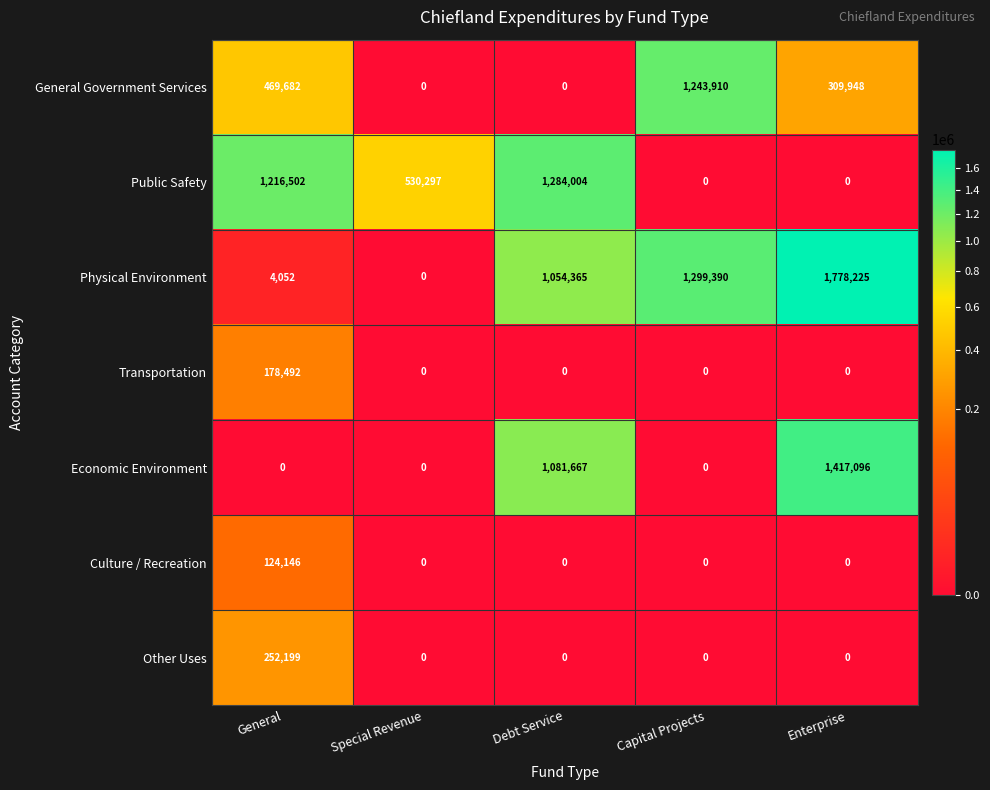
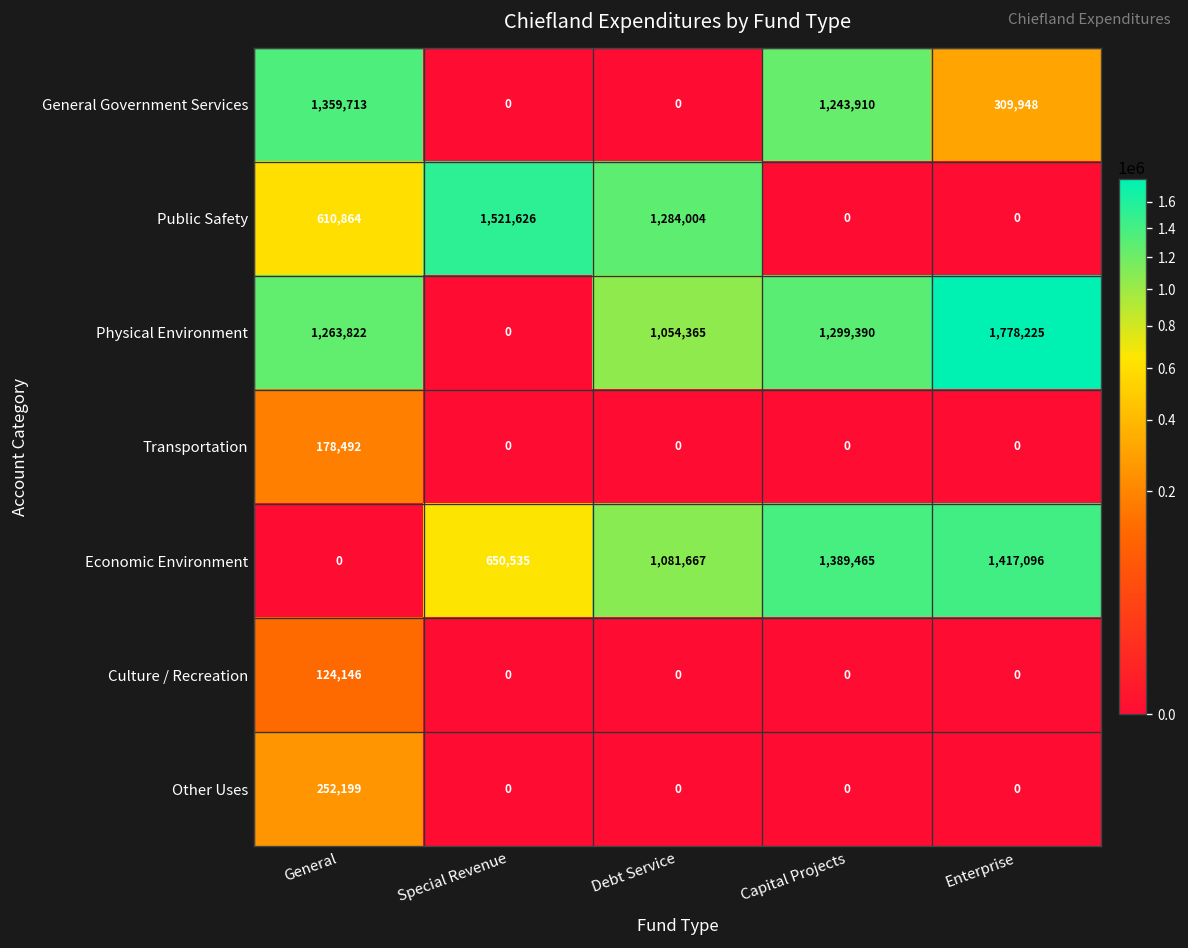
  {
    "General Government Services": {
-     "General": "469,682",
+     "General": "1,359,713",
      "Special Revenue": "0",
      "Debt Service": "0",
      "Capital Projects": "1,243,910",
      "Enterprise": "309,948"
    },
    "Public Safety": {
-     "General": "1,216,502",
-     "Special Revenue": "530,297",
+     "General": "610,864",
+     "Special Revenue": "1,521,626",
      "Debt Service": "1,284,004",
      "Capital Projects": "0",
      "Enterprise": "0"
    },
    "Physical Environment": {
-     "General": "4,052",
+     "General": "1,263,822",
      "Special Revenue": "0",
      "Debt Service": "1,054,365",
      "Capital Projects": "1,299,390",
      "Enterprise": "1,778,225"
    },
    "Transportation": {
      "General": "178,492",
      "Special Revenue": "0",
      "Debt Service": "0",
      "Capital Projects": "0",
      "Enterprise": "0"
    },
    "Economic Environment": {
      "General": "0",
-     "Special Revenue": "0",
+     "Special Revenue": "650,535",
      "Debt Service": "1,081,667",
-     "Capital Projects": "0",
+     "Capital Projects": "1,389,465",
      "Enterprise": "1,417,096"
    },
    "Culture / Recreation": {
      "General": "124,146",
      "Special Revenue": "0",
      "Debt Service": "0",
      "Capital Projects": "0",
      "Enterprise": "0"
    },
    "Other Uses": {
      "General": "252,199",
      "Special Revenue": "0",
      "Debt Service": "0",
      "Capital Projects": "0",
      "Enterprise": "0"
    }
  }
